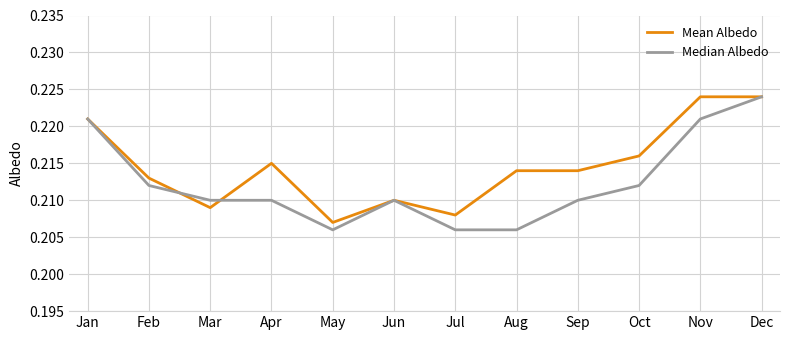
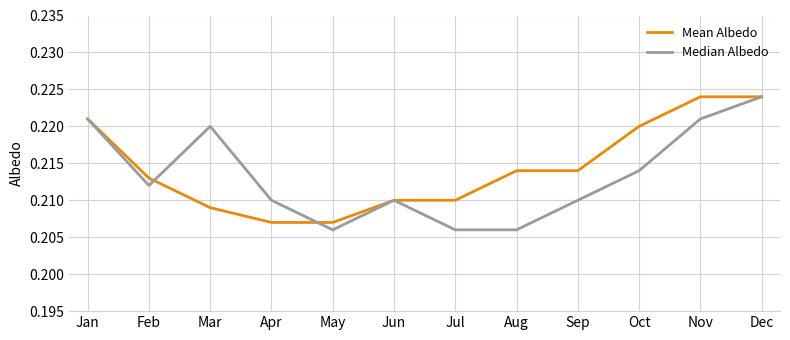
  {
    "Mean Albedo": {
      "Feb": 0.213,
      "Mar": 0.209,
-     "Apr": 0.215,
+     "Apr": 0.207,
      "May": 0.207,
-     "Jul": 0.208,
+     "Jul": 0.210,
      "Aug": 0.214,
      "Sep": 0.214,
-     "Oct": 0.216,
+     "Oct": 0.220,
      "Nov": 0.224
    },
    "Median Albedo": {
      "Feb": 0.212,
-     "Mar": 0.21,
+     "Mar": 0.22,
      "Apr": 0.210,
      "May": 0.206,
      "Jul": 0.206,
      "Aug": 0.206,
      "Sep": 0.210,
-     "Oct": 0.212,
+     "Oct": 0.214,
      "Nov": 0.221
    }
  }
